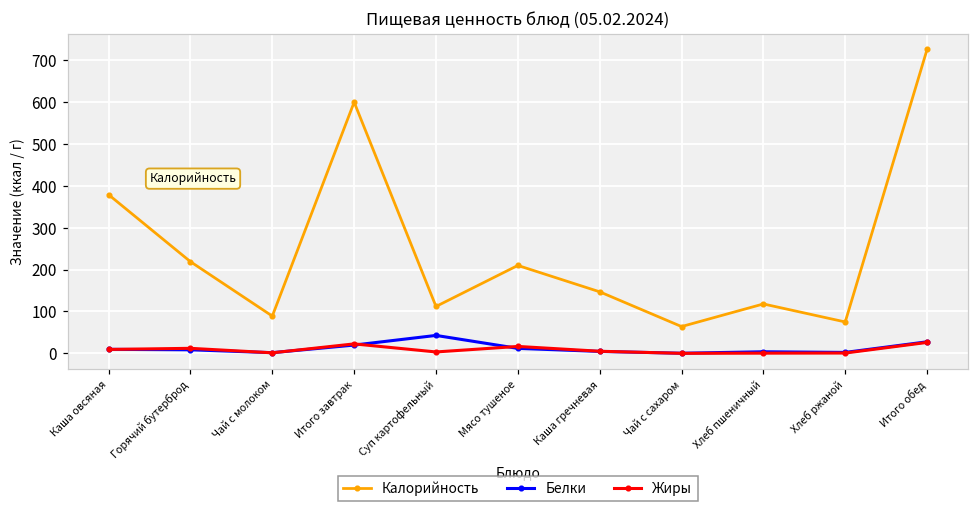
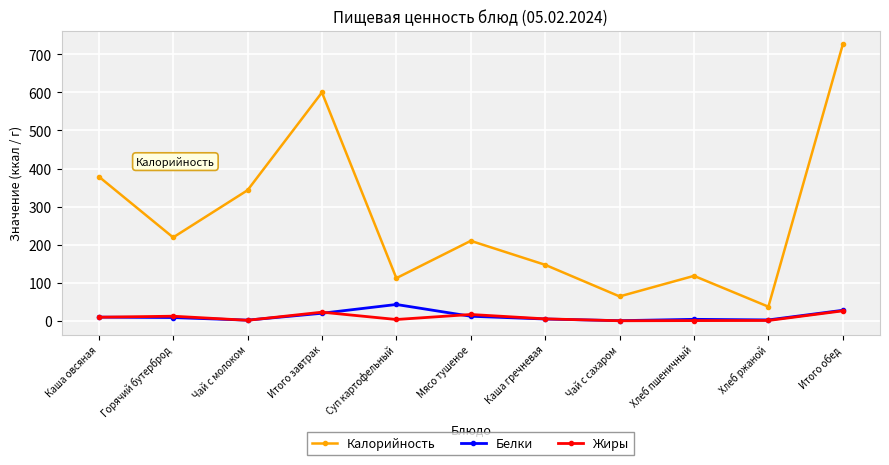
  {
    "Калорийность": {
      "Каша овсяная": 380,
      "Горячий бутерброд": 220,
-     "Чай с молоком": 90,
+     "Чай с молоком": 340,
      "Итого завтрак": 600,
      "Суп картофельный": 110,
      "Мясо тушеное": 210,
      "Каша гречневая": 150,
      "Чай с сахаром": 60,
      "Хлеб пшеничный": 120,
-     "Хлеб ржаной": 80,
+     "Хлеб ржаной": 40,
      "Итого обед": 730
    },
    "Белки": {
      "Суп картофельный": 40
    },
    "Жиры": {
      "Суп картофельный": 0
    }
  }
